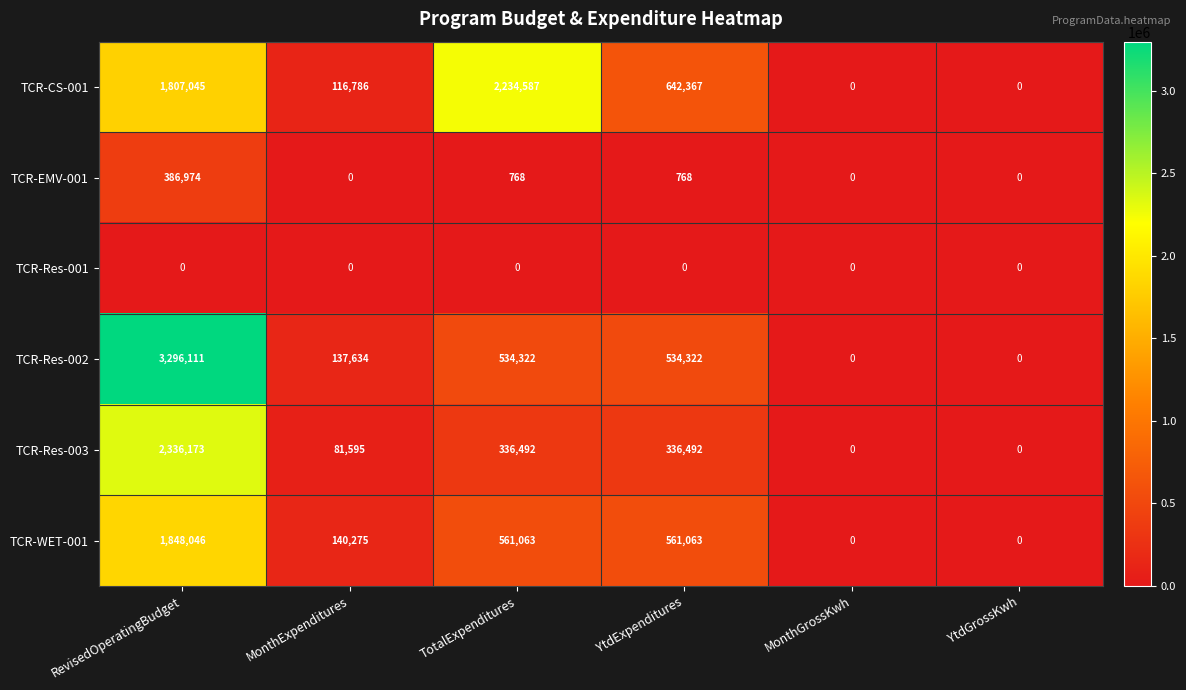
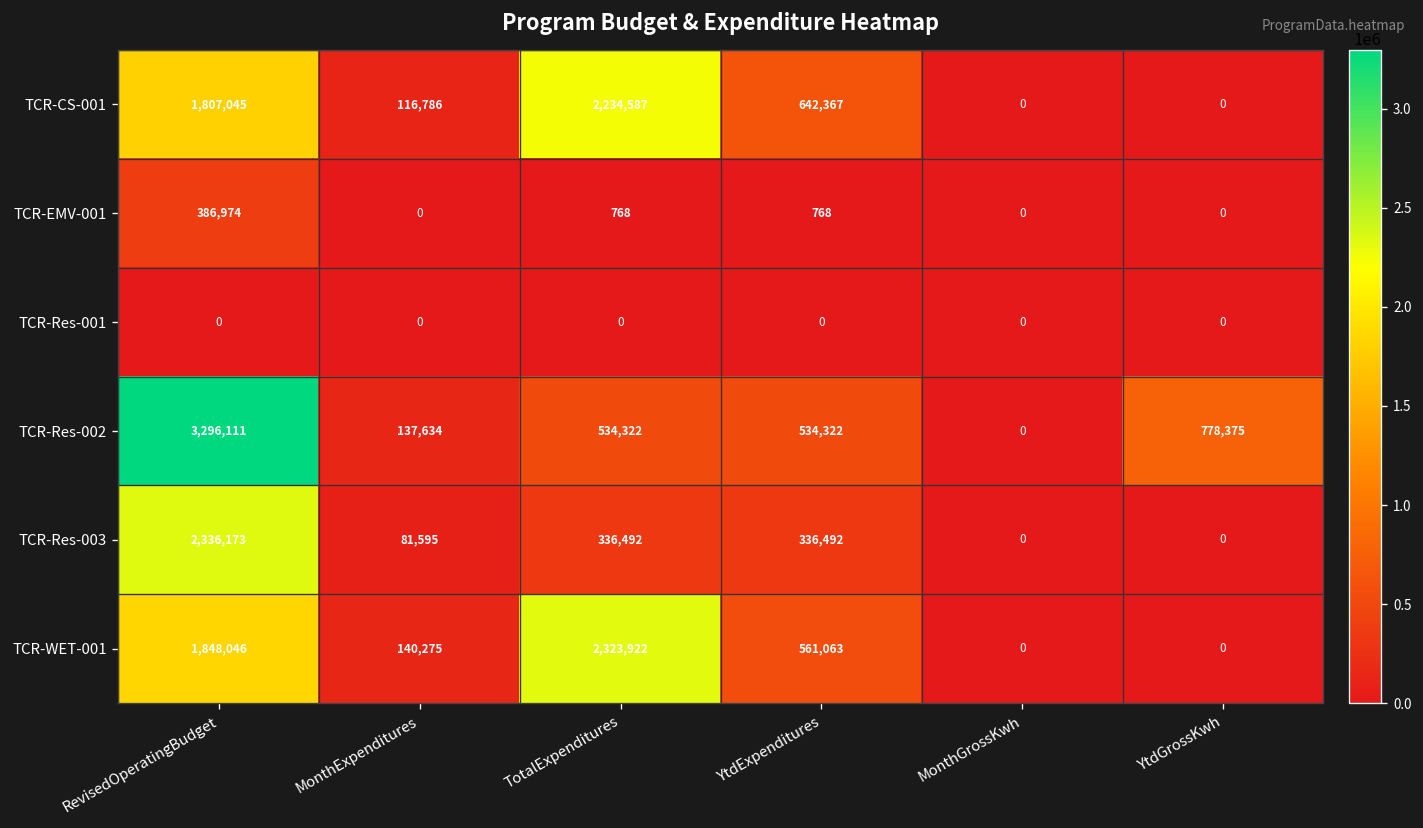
  {
    "TCR-CS-001": {
      "RevisedOperatingBudget": "1,807,045",
      "MonthExpenditures": "116,786",
      "TotalExpenditures": "2,234,587",
      "YtdExpenditures": "642,367",
      "MonthGrossKwh": "0",
      "YtdGrossKwh": "0"
    },
    "TCR-EMV-001": {
      "RevisedOperatingBudget": "386,974",
      "MonthExpenditures": "0",
      "TotalExpenditures": "768",
      "YtdExpenditures": "768",
      "MonthGrossKwh": "0",
      "YtdGrossKwh": "0"
    },
    "TCR-Res-001": {
      "RevisedOperatingBudget": "0",
      "MonthExpenditures": "0",
      "TotalExpenditures": "0",
      "YtdExpenditures": "0",
      "MonthGrossKwh": "0",
      "YtdGrossKwh": "0"
    },
    "TCR-Res-002": {
      "RevisedOperatingBudget": "3,296,111",
      "MonthExpenditures": "137,634",
      "TotalExpenditures": "534,322",
      "YtdExpenditures": "534,322",
      "MonthGrossKwh": "0",
-     "YtdGrossKwh": "0"
+     "YtdGrossKwh": "778,375"
    },
    "TCR-Res-003": {
      "RevisedOperatingBudget": "2,336,173",
      "MonthExpenditures": "81,595",
      "TotalExpenditures": "336,492",
      "YtdExpenditures": "336,492",
      "MonthGrossKwh": "0",
      "YtdGrossKwh": "0"
    },
    "TCR-WET-001": {
      "RevisedOperatingBudget": "1,848,046",
      "MonthExpenditures": "140,275",
-     "TotalExpenditures": "561,063",
+     "TotalExpenditures": "2,323,922",
      "YtdExpenditures": "561,063",
      "MonthGrossKwh": "0",
      "YtdGrossKwh": "0"
    }
  }
